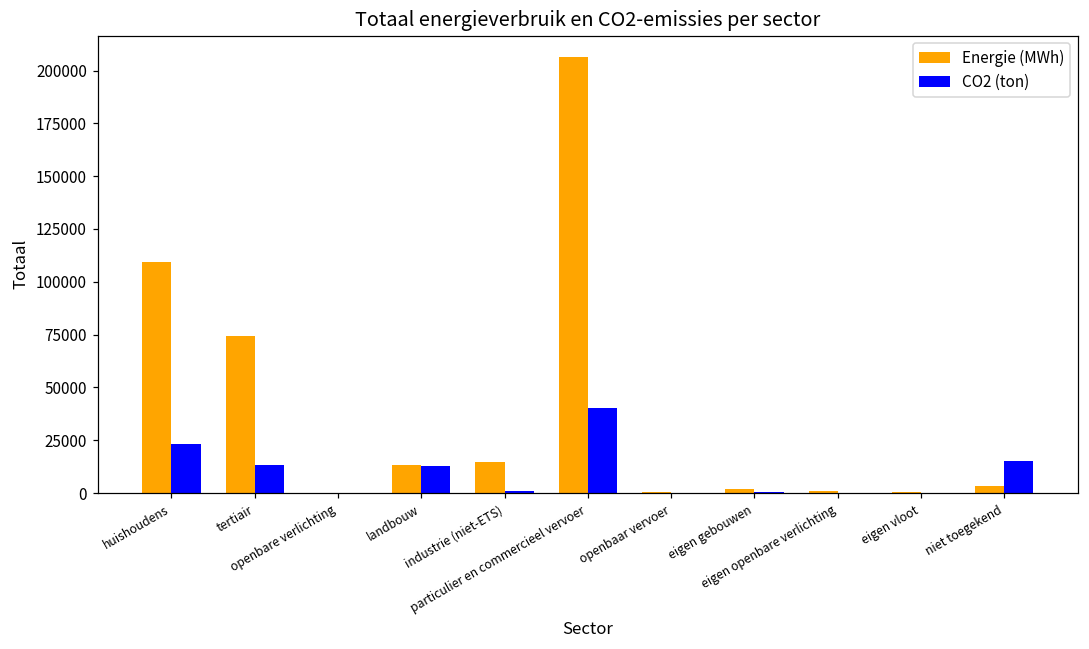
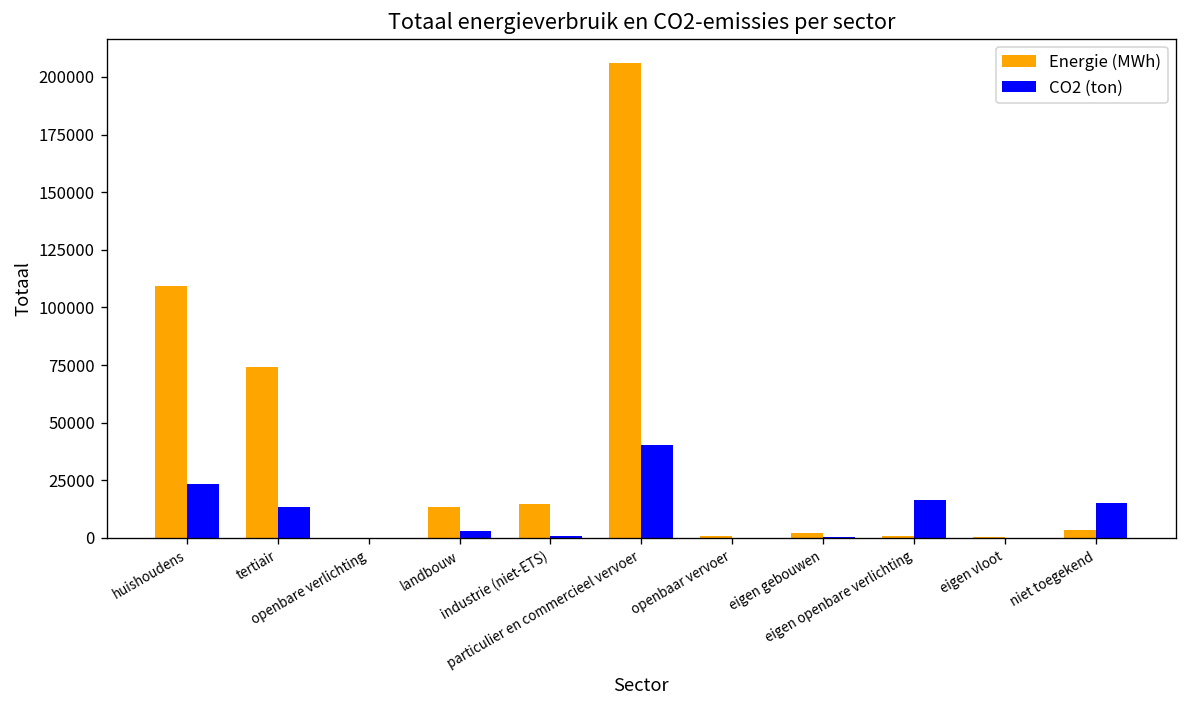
  {
    "Energie (MWh)": {
      "huishoudens": 109000,
      "tertiair": 74000,
      "openbare verlichting": 0,
      "landbouw": 13000,
      "industrie (niet-ETS)": 15000,
      "particulier en commercieel vervoer": 206000,
      "eigen gebouwen": 2000,
      "niet toegekend": 3000
    },
    "CO2 (ton)": {
      "huishoudens": 23000,
      "tertiair": 13000,
      "openbare verlichting": 0,
-     "landbouw": 13000,
+     "landbouw": 3000,
      "particulier en commercieel vervoer": 40000,
-     "eigen openbare verlichting": 0,
+     "eigen openbare verlichting": 16000,
      "niet toegekend": 15000
    }
  }
